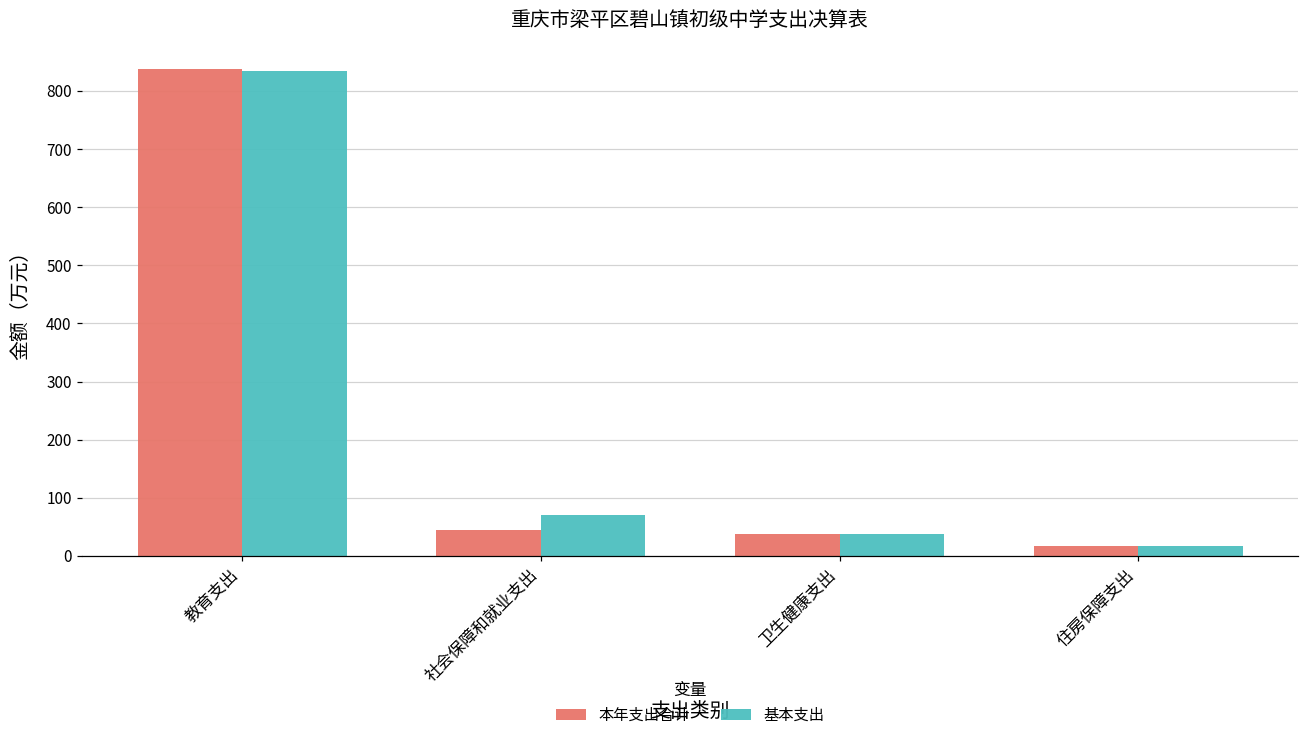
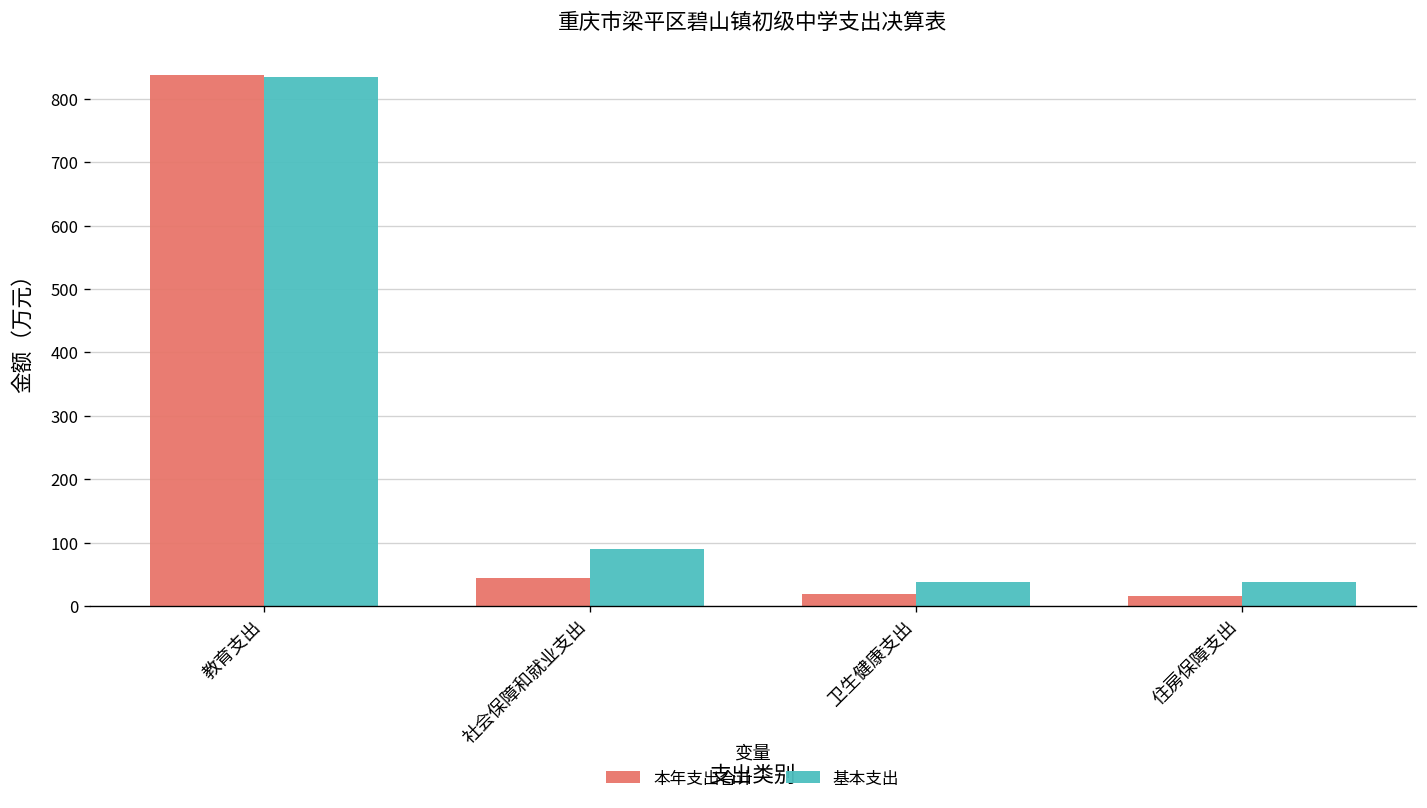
  {
    "本年支出合计": {
      "教育支出": 840,
      "社会保障和就业支出": 40,
-     "卫生健康支出": 40,
+     "卫生健康支出": 20,
      "住房保障支出": 20
    },
    "基本支出": {
      "教育支出": 830,
-     "社会保障和就业支出": 70,
+     "社会保障和就业支出": 90,
      "卫生健康支出": 40,
-     "住房保障支出": 20
+     "住房保障支出": 40
    }
  }
